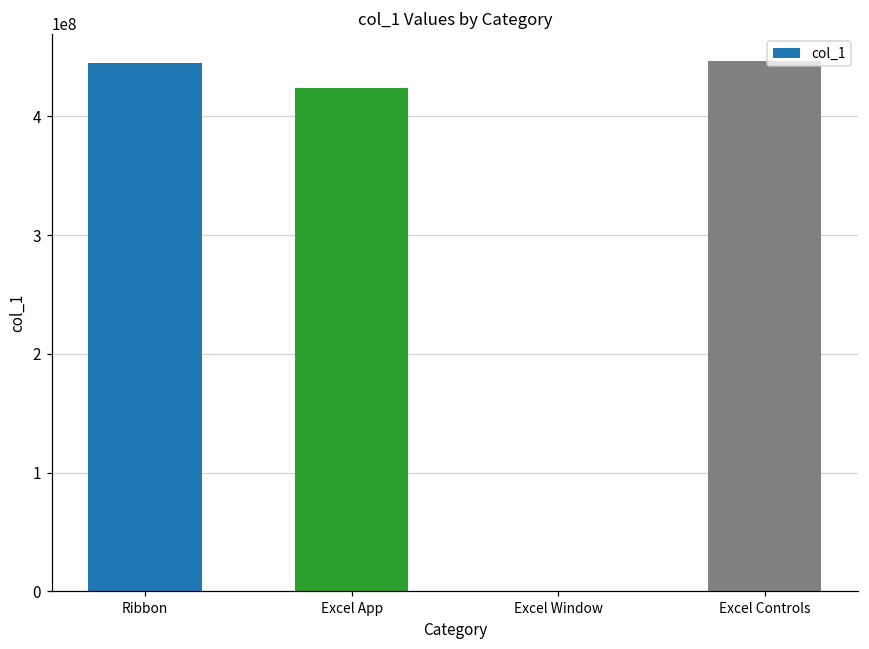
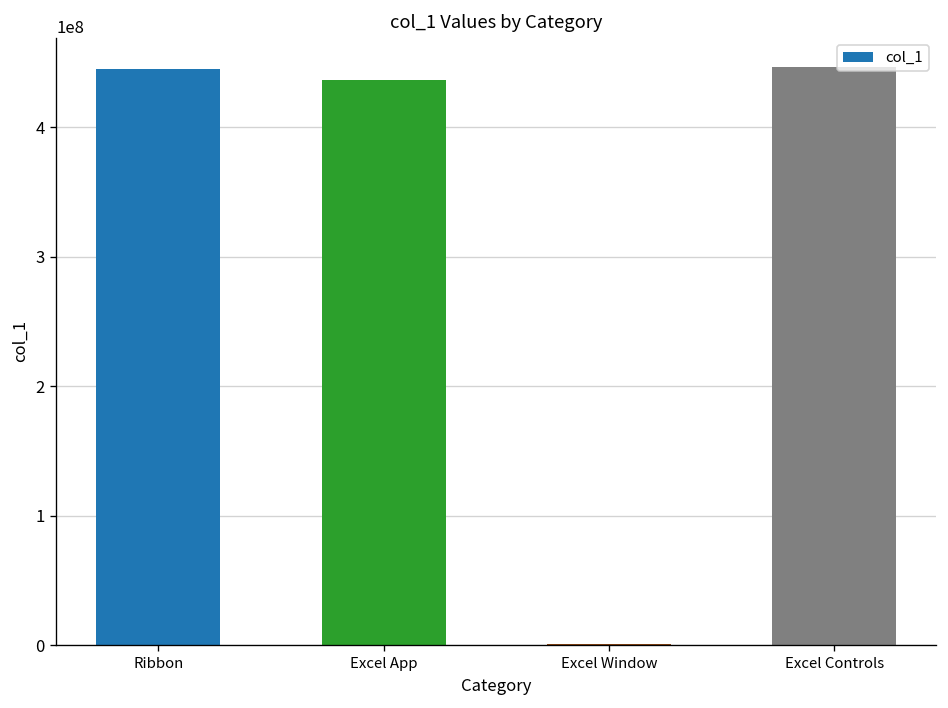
  {
    "Ribbon": 445000000,
-   "Excel App": 424000000,
+   "Excel App": 436000000,
    "Excel Controls": 447000000
  }
